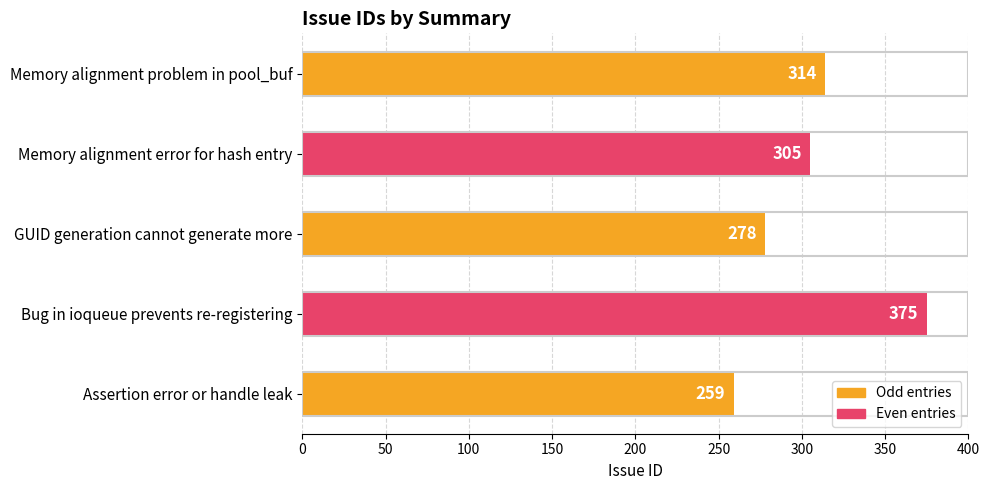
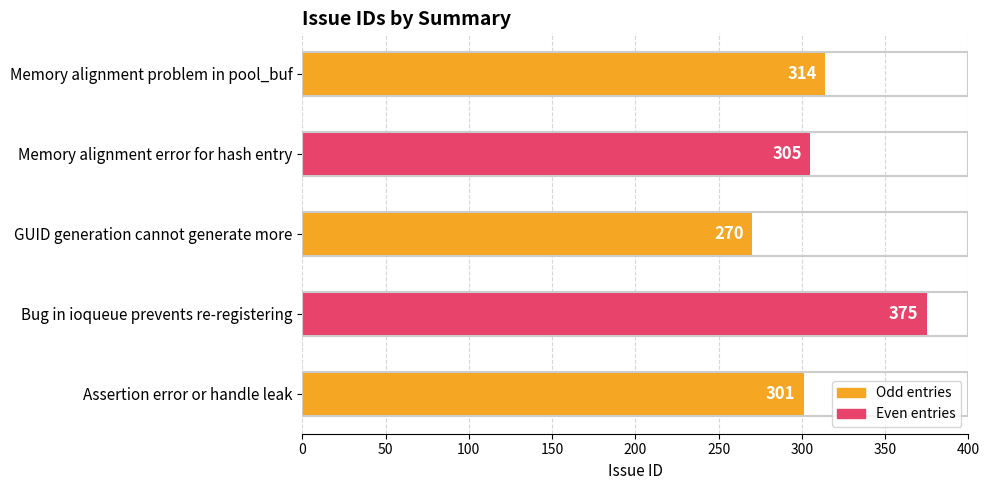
  {
    "Memory alignment problem in pool_buf": 314,
    "Memory alignment error for hash entry": 305,
-   "GUID generation cannot generate more": 278,
+   "GUID generation cannot generate more": 270,
    "Bug in ioqueue prevents re-registering": 375,
-   "Assertion error or handle leak": 259
+   "Assertion error or handle leak": 301
  }
